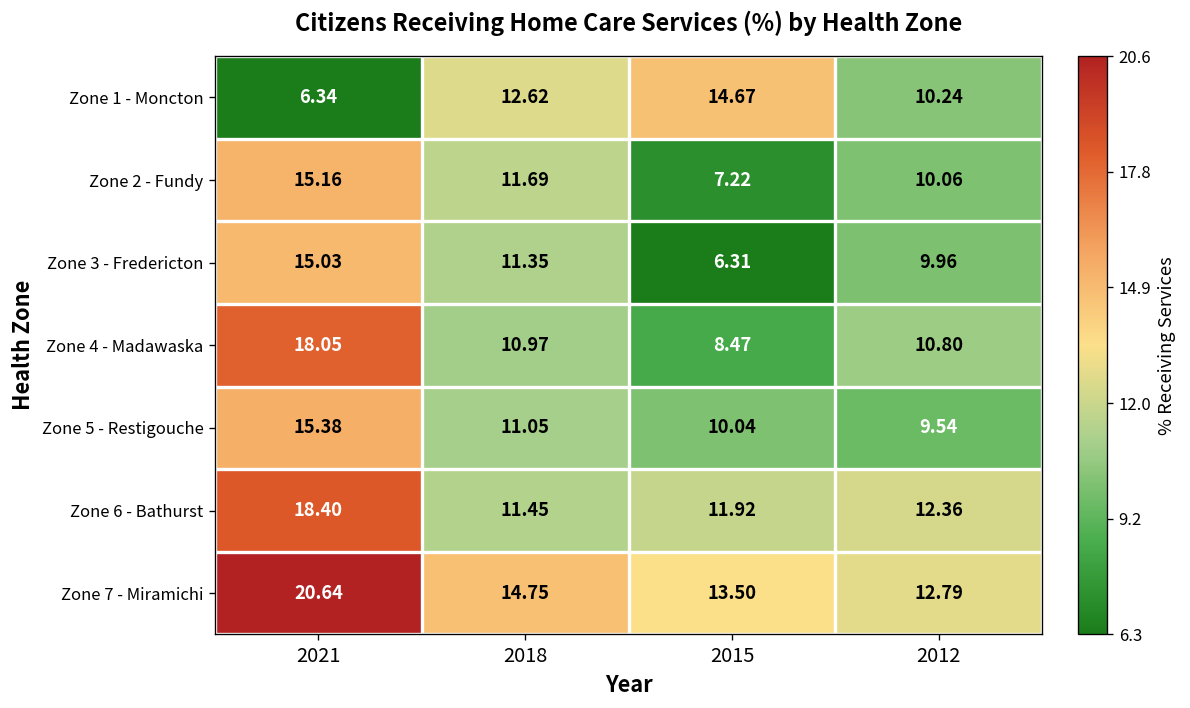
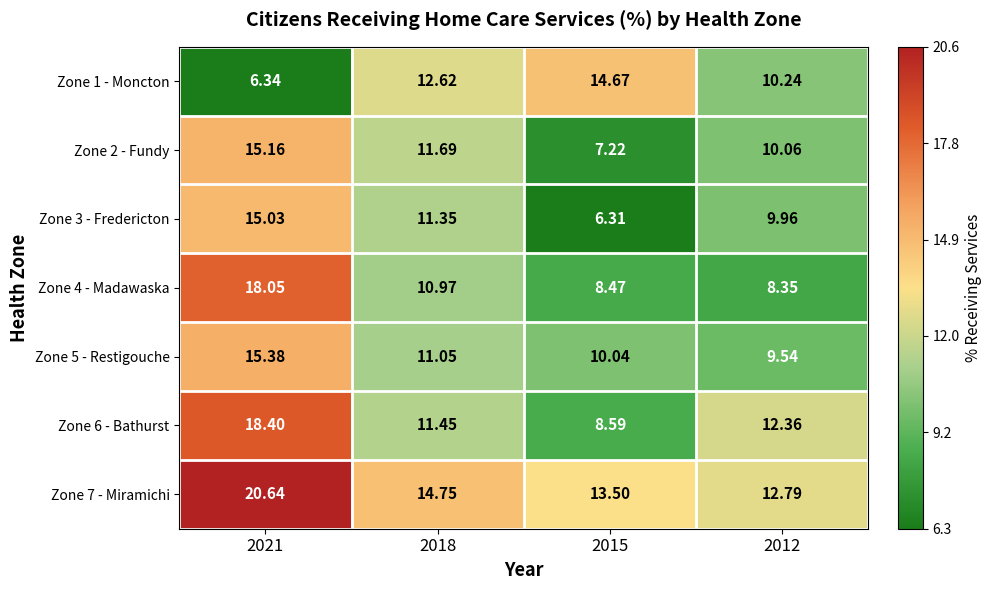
  {
    "Zone 1 - Moncton": {
      "2021": 6.34,
      "2018": 12.62,
      "2015": 14.67,
      "2012": 10.24
    },
    "Zone 2 - Fundy": {
      "2021": 15.16,
      "2018": 11.69,
      "2015": 7.22,
      "2012": 10.06
    },
    "Zone 3 - Fredericton": {
      "2021": 15.03,
      "2018": 11.35,
      "2015": 6.31,
      "2012": 9.96
    },
    "Zone 4 - Madawaska": {
      "2021": 18.05,
      "2018": 10.97,
      "2015": 8.47,
-     "2012": 10.80
+     "2012": 8.35
    },
    "Zone 5 - Restigouche": {
      "2021": 15.38,
      "2018": 11.05,
      "2015": 10.04,
      "2012": 9.54
    },
    "Zone 6 - Bathurst": {
      "2021": 18.40,
      "2018": 11.45,
-     "2015": 11.92,
+     "2015": 8.59,
      "2012": 12.36
    },
    "Zone 7 - Miramichi": {
      "2021": 20.64,
      "2018": 14.75,
      "2015": 13.50,
      "2012": 12.79
    }
  }
